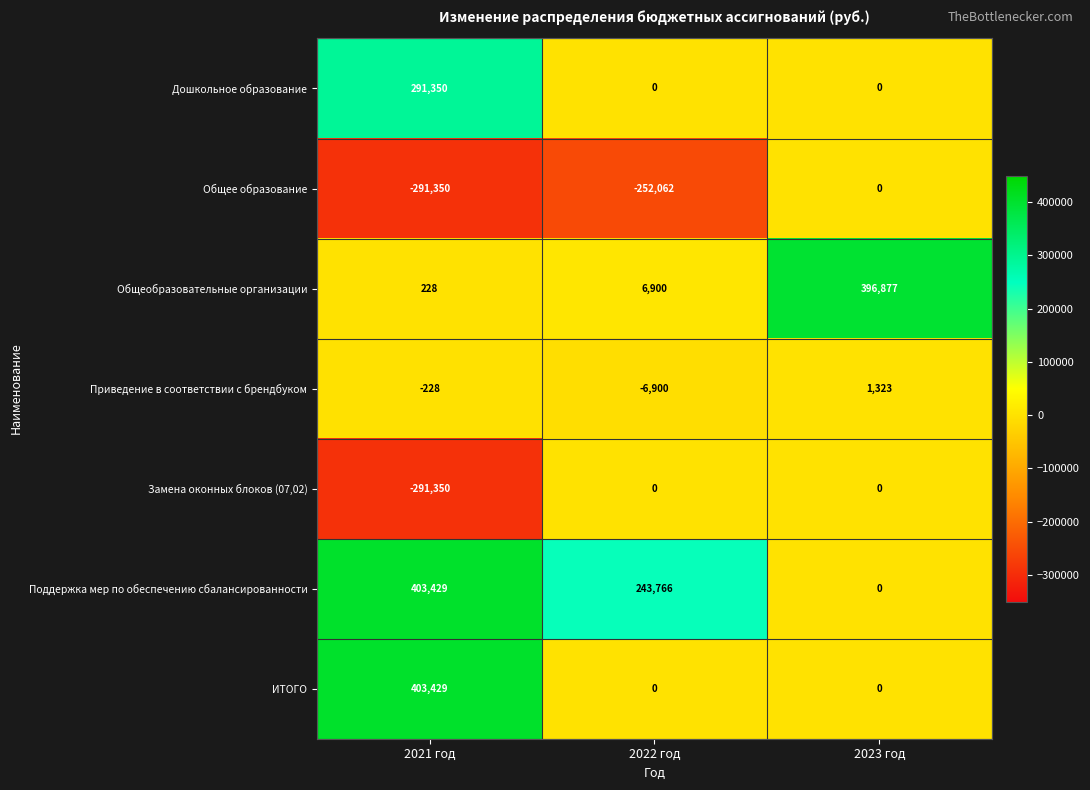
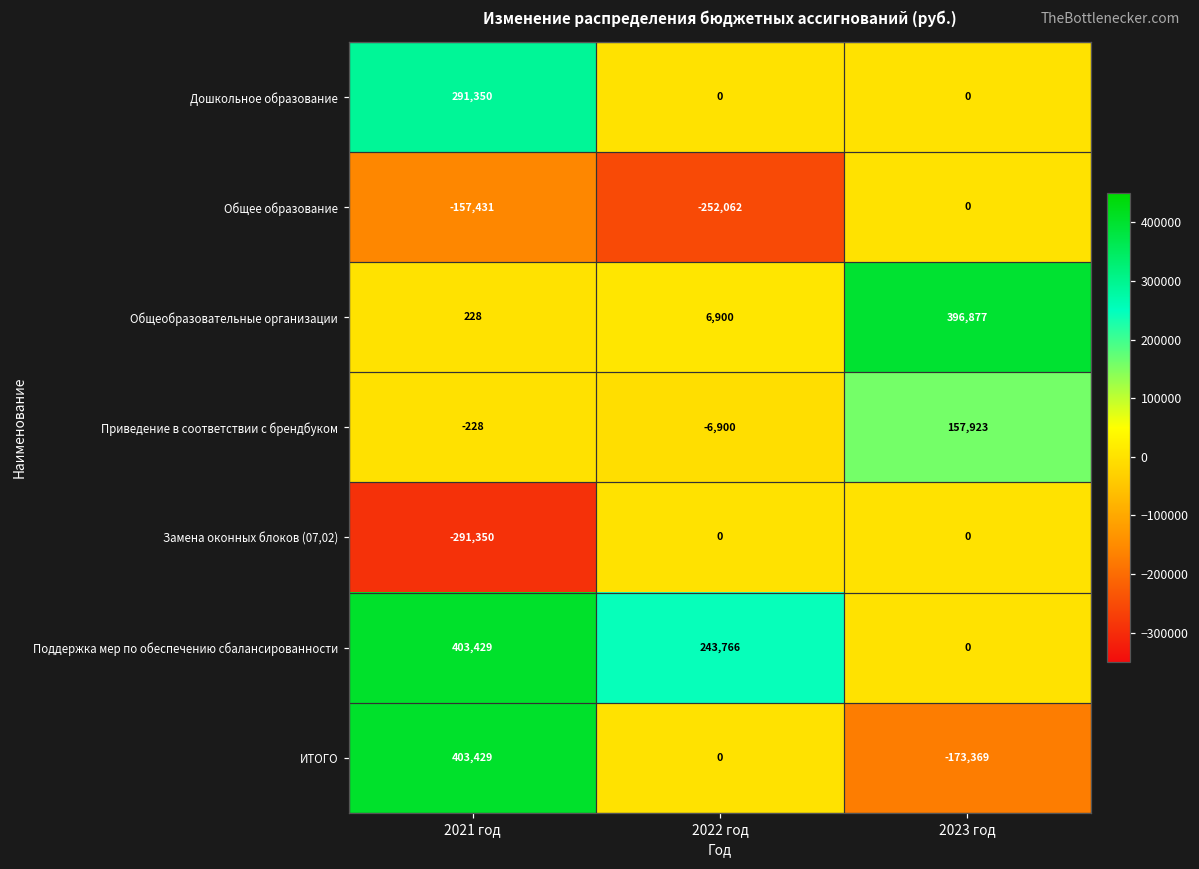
  {
    "Дошкольное образование": {
      "2021 год": "291,350",
      "2022 год": "0",
      "2023 год": "0"
    },
    "Общее образование": {
-     "2021 год": "-291,350",
+     "2021 год": "-157,431",
      "2022 год": "-252,062",
      "2023 год": "0"
    },
    "Общеобразовательные организации": {
      "2021 год": "228",
      "2022 год": "6,900",
      "2023 год": "396,877"
    },
    "Приведение в соответствии с брендбуком": {
      "2021 год": "-228",
      "2022 год": "-6,900",
-     "2023 год": "1,323"
+     "2023 год": "157,923"
    },
    "Замена оконных блоков (07,02)": {
      "2021 год": "-291,350",
      "2022 год": "0",
      "2023 год": "0"
    },
    "Поддержка мер по обеспечению сбалансированности": {
      "2021 год": "403,429",
      "2022 год": "243,766",
      "2023 год": "0"
    },
    "ИТОГО": {
      "2021 год": "403,429",
      "2022 год": "0",
-     "2023 год": "0"
+     "2023 год": "-173,369"
    }
  }
